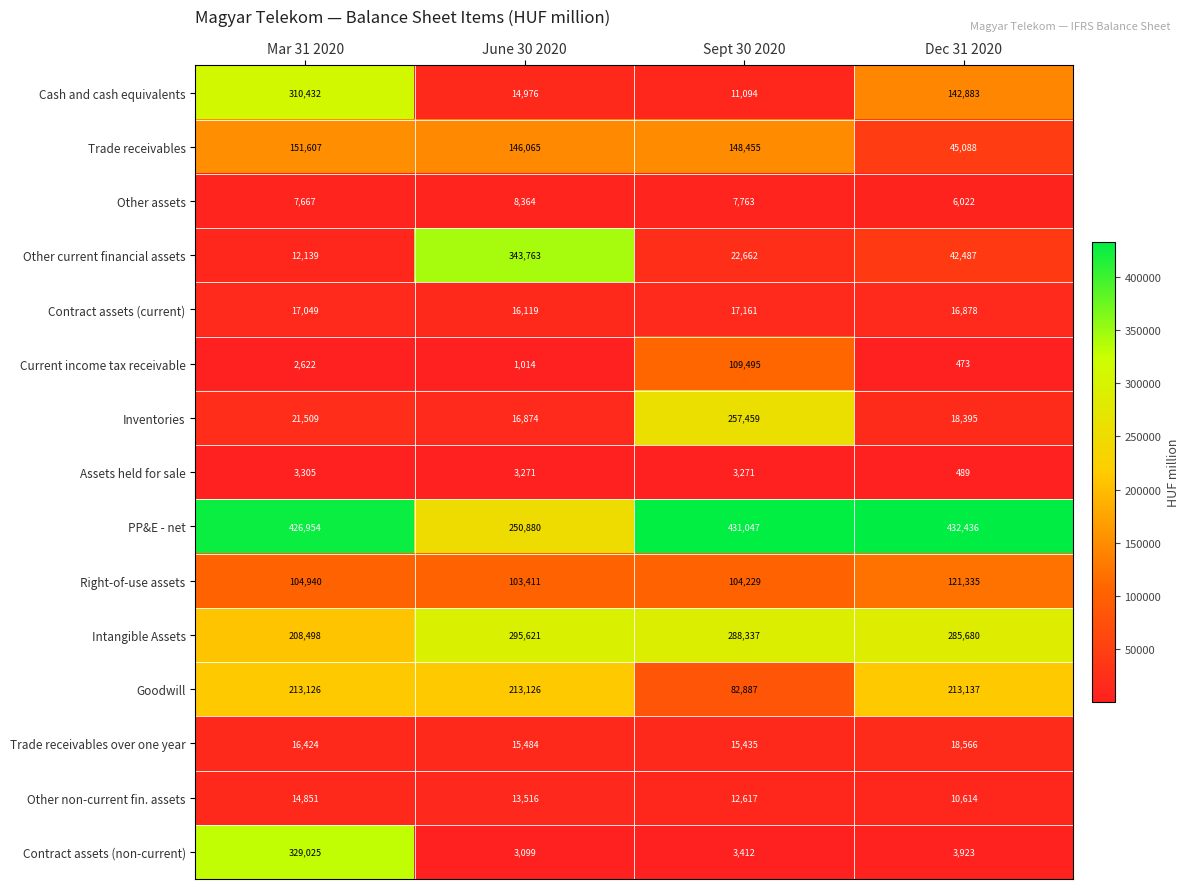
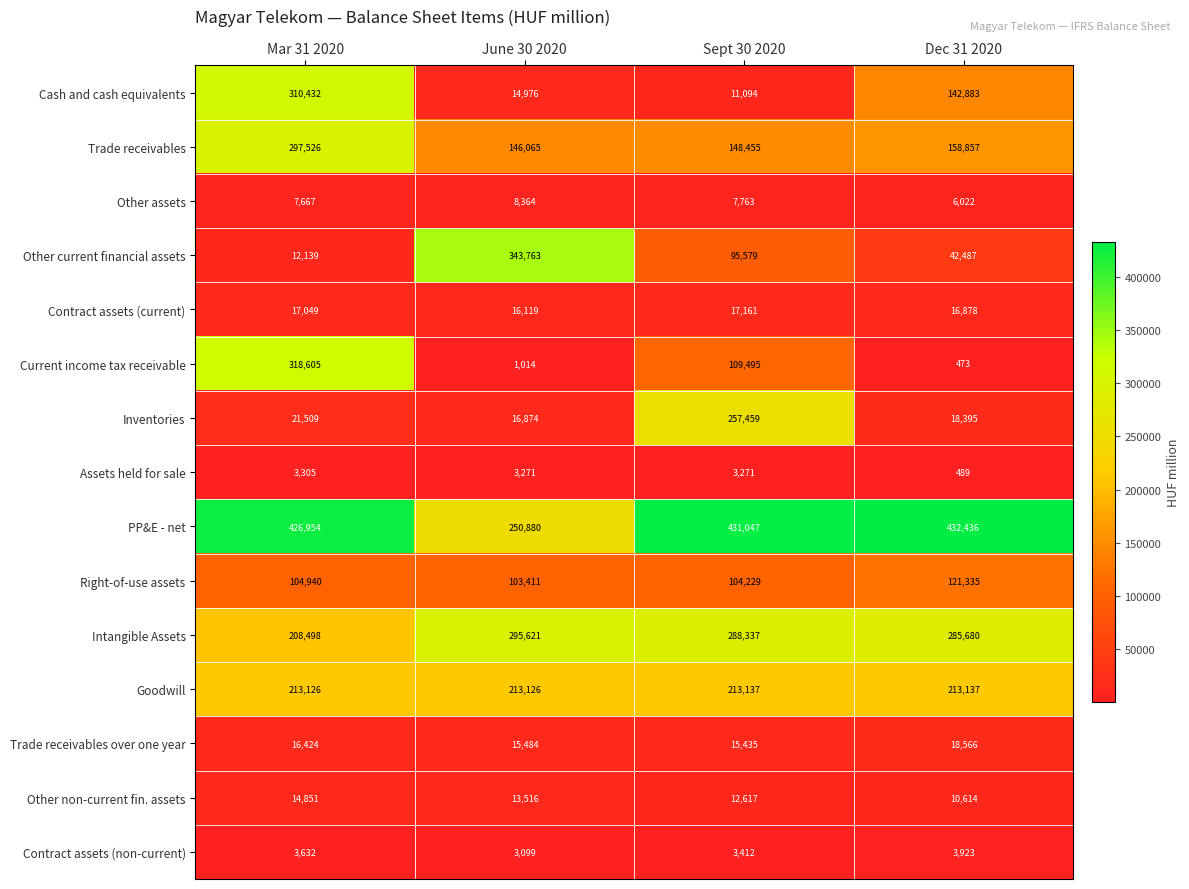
  {
    "Cash and cash equivalents": {
      "Mar 31 2020": "310,432",
      "June 30 2020": "14,976",
      "Sept 30 2020": "11,094",
      "Dec 31 2020": "142,883"
    },
    "Trade receivables": {
-     "Mar 31 2020": "151,607",
+     "Mar 31 2020": "297,526",
      "June 30 2020": "146,065",
      "Sept 30 2020": "148,455",
-     "Dec 31 2020": "45,088"
+     "Dec 31 2020": "158,857"
    },
    "Other assets": {
      "Mar 31 2020": "7,667",
      "June 30 2020": "8,364",
      "Sept 30 2020": "7,763",
      "Dec 31 2020": "6,022"
    },
    "Other current financial assets": {
      "Mar 31 2020": "12,139",
      "June 30 2020": "343,763",
-     "Sept 30 2020": "22,662",
+     "Sept 30 2020": "95,579",
      "Dec 31 2020": "42,487"
    },
    "Contract assets (current)": {
      "Mar 31 2020": "17,049",
      "June 30 2020": "16,119",
      "Sept 30 2020": "17,161",
      "Dec 31 2020": "16,878"
    },
    "Current income tax receivable": {
-     "Mar 31 2020": "2,622",
+     "Mar 31 2020": "318,605",
      "June 30 2020": "1,014",
      "Sept 30 2020": "109,495",
      "Dec 31 2020": "473"
    },
    "Inventories": {
      "Mar 31 2020": "21,509",
      "June 30 2020": "16,874",
      "Sept 30 2020": "257,459",
      "Dec 31 2020": "18,395"
    },
    "Assets held for sale": {
      "Mar 31 2020": "3,305",
      "June 30 2020": "3,271",
      "Sept 30 2020": "3,271",
      "Dec 31 2020": "489"
    },
    "PP&E - net": {
      "Mar 31 2020": "426,954",
      "June 30 2020": "250,880",
      "Sept 30 2020": "431,047",
      "Dec 31 2020": "432,436"
    },
    "Right-of-use assets": {
      "Mar 31 2020": "104,940",
      "June 30 2020": "103,411",
      "Sept 30 2020": "104,229",
      "Dec 31 2020": "121,335"
    },
    "Intangible Assets": {
      "Mar 31 2020": "208,498",
      "June 30 2020": "295,621",
      "Sept 30 2020": "288,337",
      "Dec 31 2020": "285,680"
    },
    "Goodwill": {
      "Mar 31 2020": "213,126",
      "June 30 2020": "213,126",
-     "Sept 30 2020": "82,887",
+     "Sept 30 2020": "213,137",
      "Dec 31 2020": "213,137"
    },
    "Trade receivables over one year": {
      "Mar 31 2020": "16,424",
      "June 30 2020": "15,484",
      "Sept 30 2020": "15,435",
      "Dec 31 2020": "18,566"
    },
    "Other non-current fin. assets": {
      "Mar 31 2020": "14,851",
      "June 30 2020": "13,516",
      "Sept 30 2020": "12,617",
      "Dec 31 2020": "10,614"
    },
    "Contract assets (non-current)": {
-     "Mar 31 2020": "329,025",
+     "Mar 31 2020": "3,632",
      "June 30 2020": "3,099",
      "Sept 30 2020": "3,412",
      "Dec 31 2020": "3,923"
    }
  }
